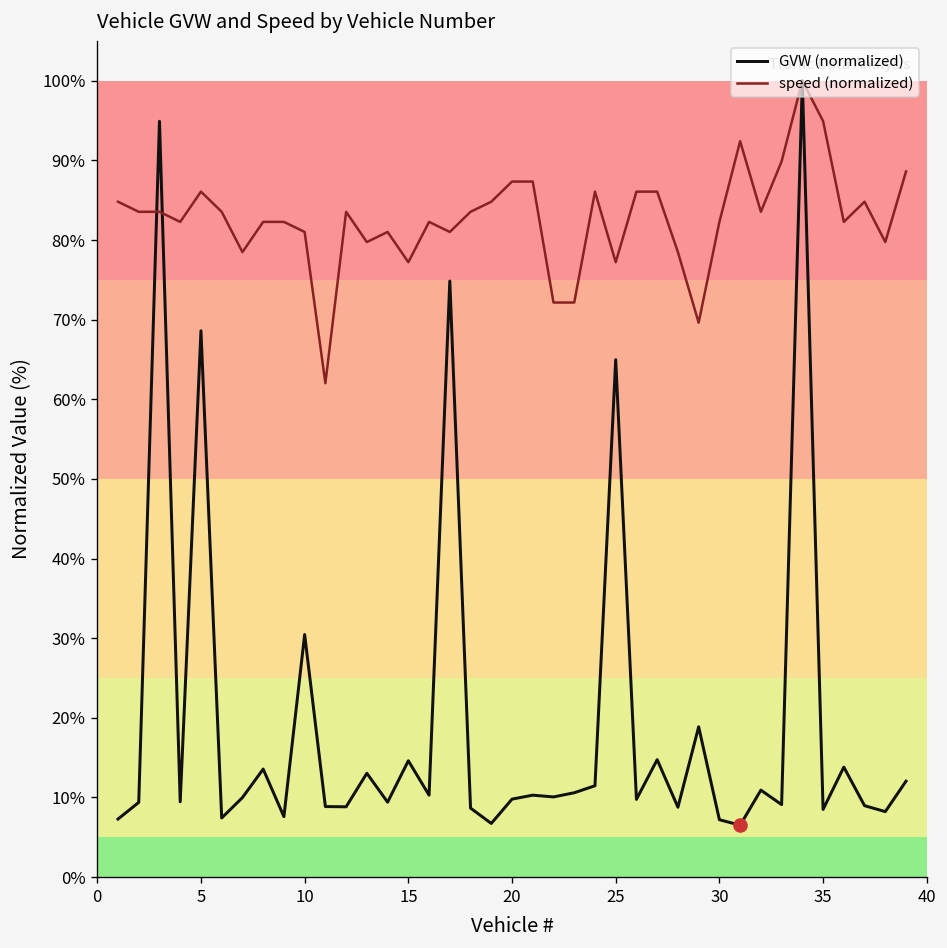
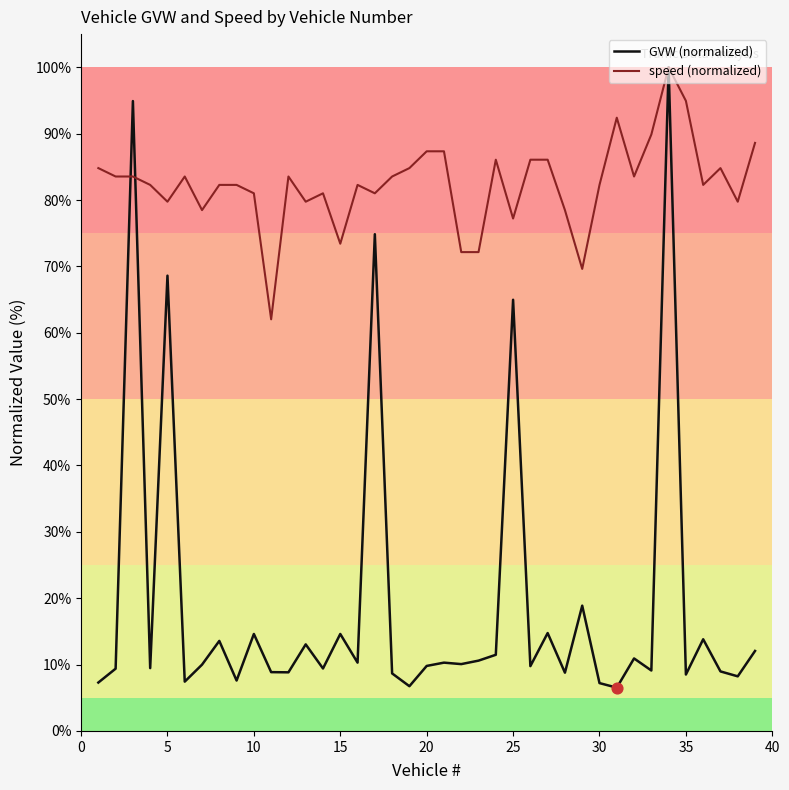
  {
    "GVW (normalized)": {
      "5": "69%",
-     "10": "30%",
+     "10": "15%",
      "15": "15%",
      "20": "10%",
      "25": "65%",
      "30": "7%",
      "35": "9%"
    },
    "speed (normalized)": {
-     "5": "86%",
+     "5": "80%",
      "10": "81%",
-     "15": "77%",
+     "15": "73%",
      "20": "87%",
      "25": "77%",
      "30": "82%",
      "35": "95%"
    }
  }
